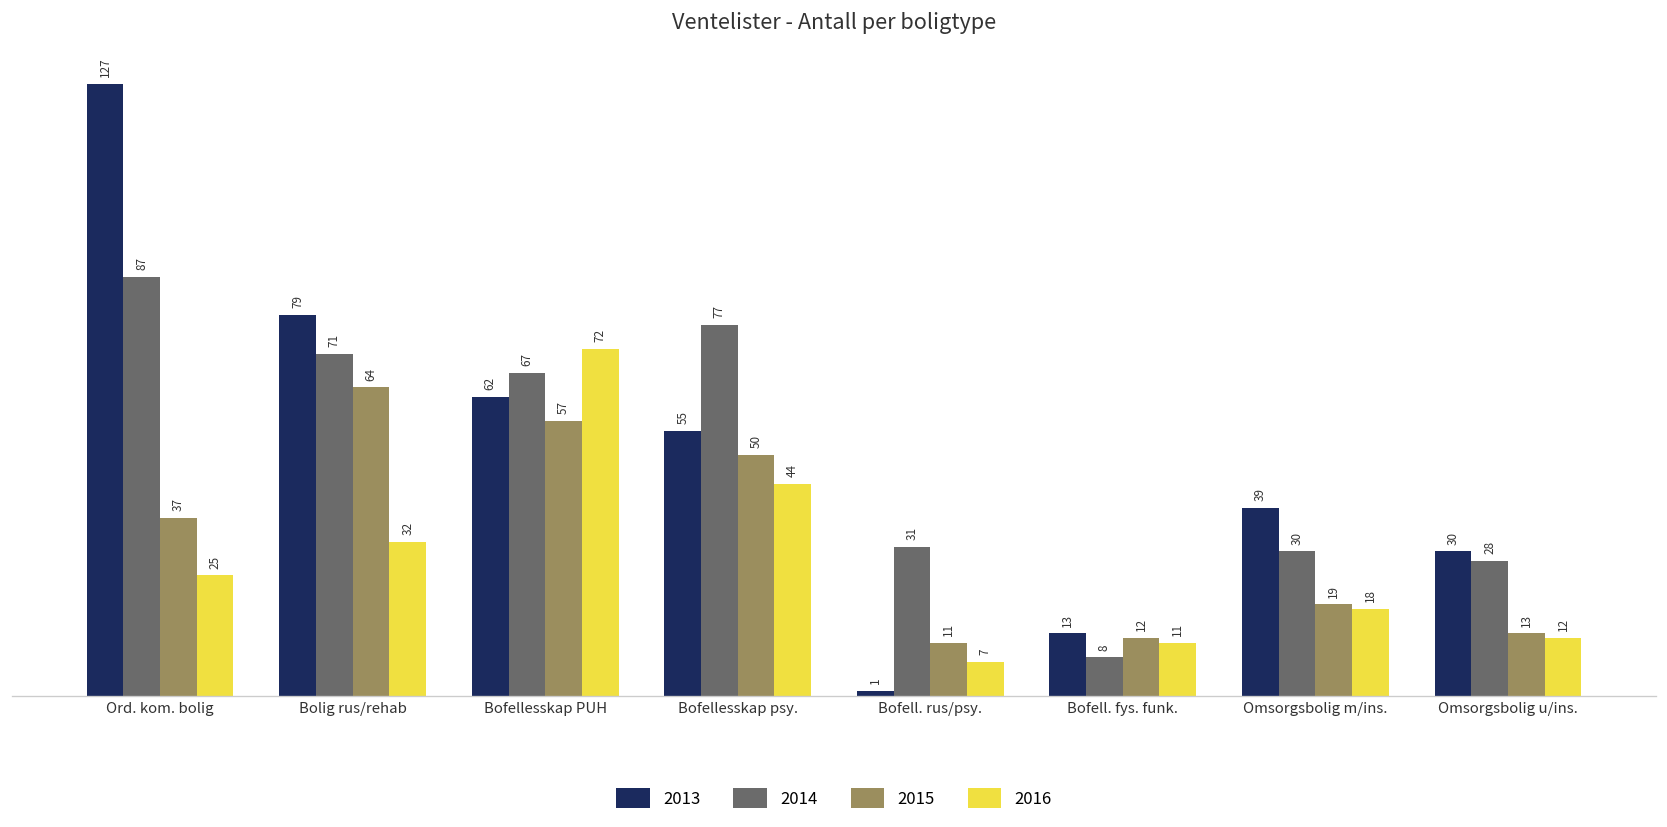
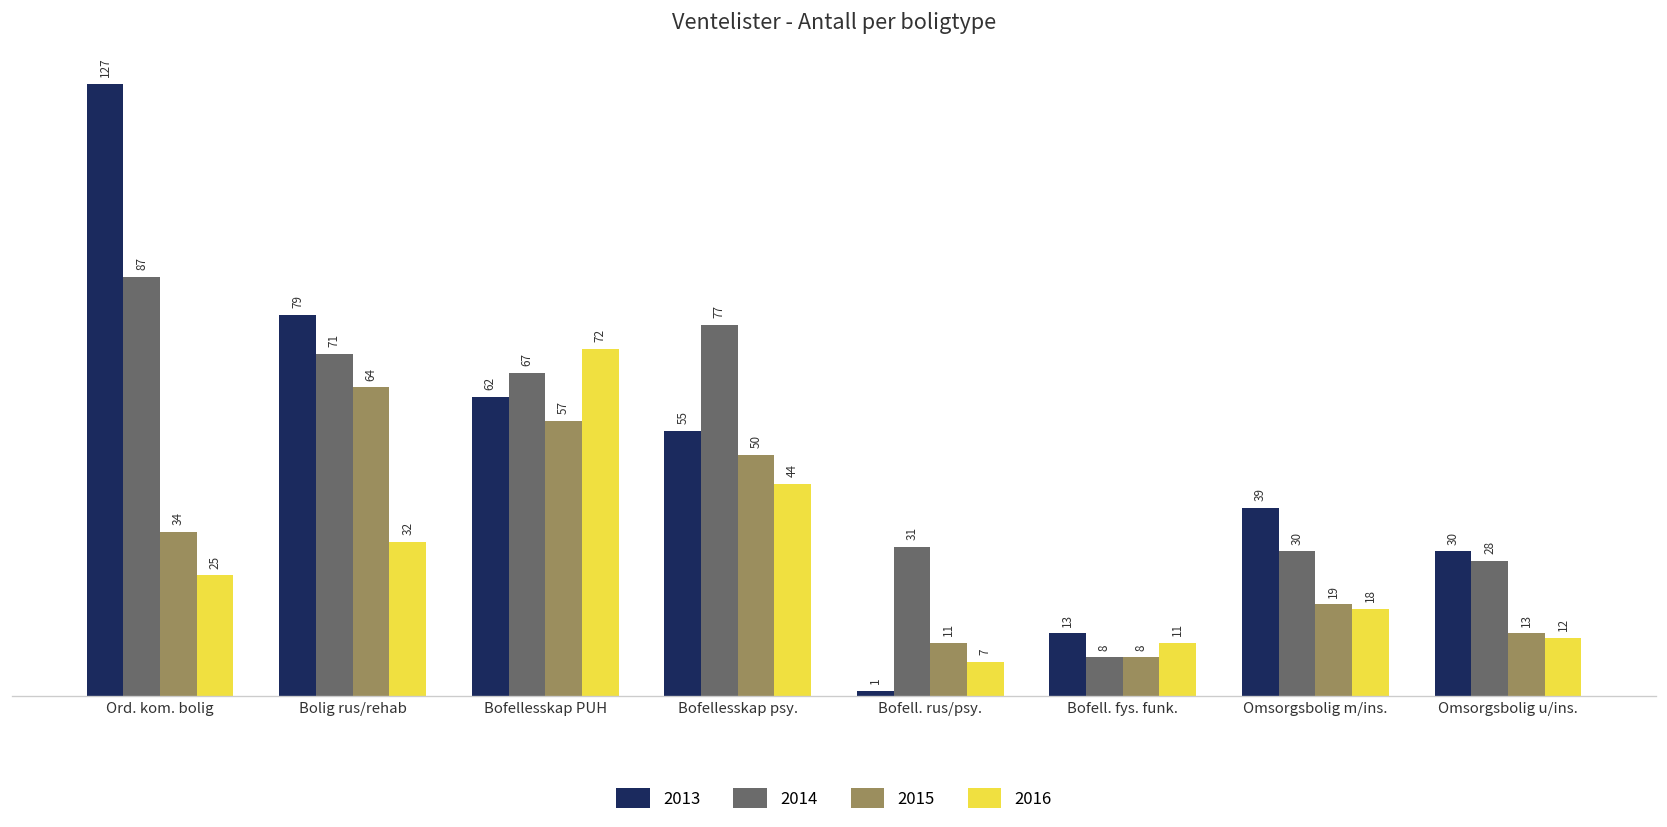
  {
    "2013": {
      "Ord. kom. bolig": 127,
      "Bolig rus/rehab": 79,
      "Bofellesskap PUH": 62,
      "Bofellesskap psy.": 55,
      "Bofell. rus/psy.": 1,
      "Bofell. fys. funk.": 13,
      "Omsorgsbolig m/ins.": 39,
      "Omsorgsbolig u/ins.": 30
    },
    "2014": {
      "Ord. kom. bolig": 87,
      "Bolig rus/rehab": 71,
      "Bofellesskap PUH": 67,
      "Bofellesskap psy.": 77,
      "Bofell. rus/psy.": 31,
      "Bofell. fys. funk.": 8,
      "Omsorgsbolig m/ins.": 30,
      "Omsorgsbolig u/ins.": 28
    },
    "2015": {
-     "Ord. kom. bolig": 37,
+     "Ord. kom. bolig": 34,
      "Bolig rus/rehab": 64,
      "Bofellesskap PUH": 57,
      "Bofellesskap psy.": 50,
      "Bofell. rus/psy.": 11,
-     "Bofell. fys. funk.": 12,
+     "Bofell. fys. funk.": 8,
      "Omsorgsbolig m/ins.": 19,
      "Omsorgsbolig u/ins.": 13
    },
    "2016": {
      "Ord. kom. bolig": 25,
      "Bolig rus/rehab": 32,
      "Bofellesskap PUH": 72,
      "Bofellesskap psy.": 44,
      "Bofell. rus/psy.": 7,
      "Bofell. fys. funk.": 11,
      "Omsorgsbolig m/ins.": 18,
      "Omsorgsbolig u/ins.": 12
    }
  }
